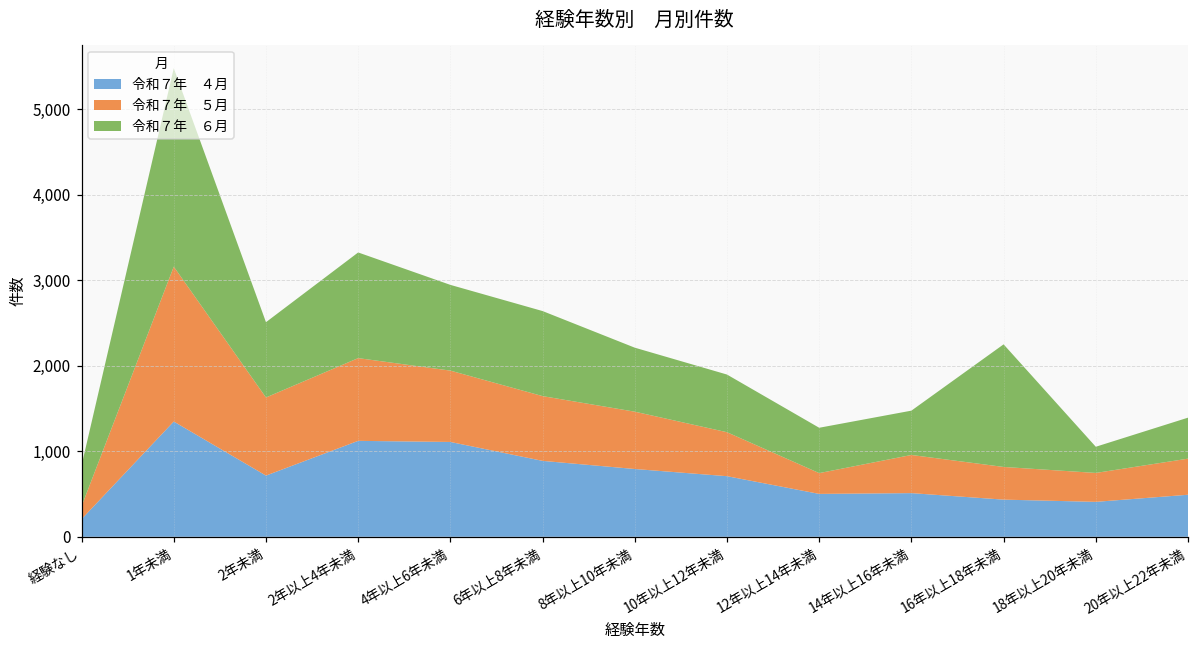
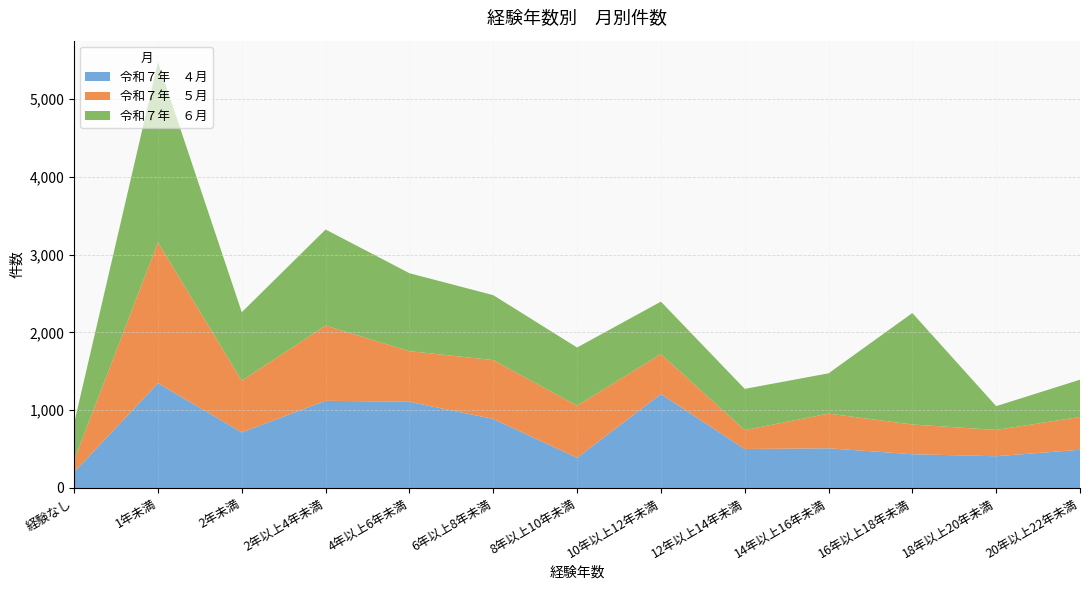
  {
    "令和７年 ４月": {
      "経験なし": "200",
      "1年未満": "1,300",
      "2年未満": "700",
      "2年以上4年未満": "1,100",
      "4年以上6年未満": "1,100",
      "6年以上8年未満": "900",
-     "8年以上10年未満": "800",
-     "10年以上12年未満": "700",
+     "8年以上10年未満": "400",
+     "10年以上12年未満": "1,200",
      "12年以上14年未満": "500",
      "14年以上16年未満": "500",
      "16年以上18年未満": "400",
      "18年以上20年未満": "400",
      "20年以上22年未満": "500"
    },
    "令和７年 ５月": {
      "経験なし": "200",
      "1年未満": "1,800",
-     "2年未満": "900",
+     "2年未満": "700",
      "2年以上4年未満": "1,000",
-     "4年以上6年未満": "800",
+     "4年以上6年未満": "700",
      "6年以上8年未満": "800",
      "8年以上10年未満": "700",
      "10年以上12年未満": "500",
      "12年以上14年未満": "200",
      "14年以上16年未満": "400",
      "16年以上18年未満": "400",
      "18年以上20年未満": "300",
      "20年以上22年未満": "400"
    },
    "令和７年 ６月": {
      "経験なし": "500",
      "2年未満": "900",
      "2年以上4年未満": "1,200",
      "4年以上6年未満": "1,000",
-     "6年以上8年未満": "1,000",
+     "6年以上8年未満": "800",
      "8年以上10年未満": "700",
      "10年以上12年未満": "700",
      "12年以上14年未満": "500",
      "14年以上16年未満": "500",
      "16年以上18年未満": "1,400",
      "18年以上20年未満": "300",
      "20年以上22年未満": "500"
    }
  }
